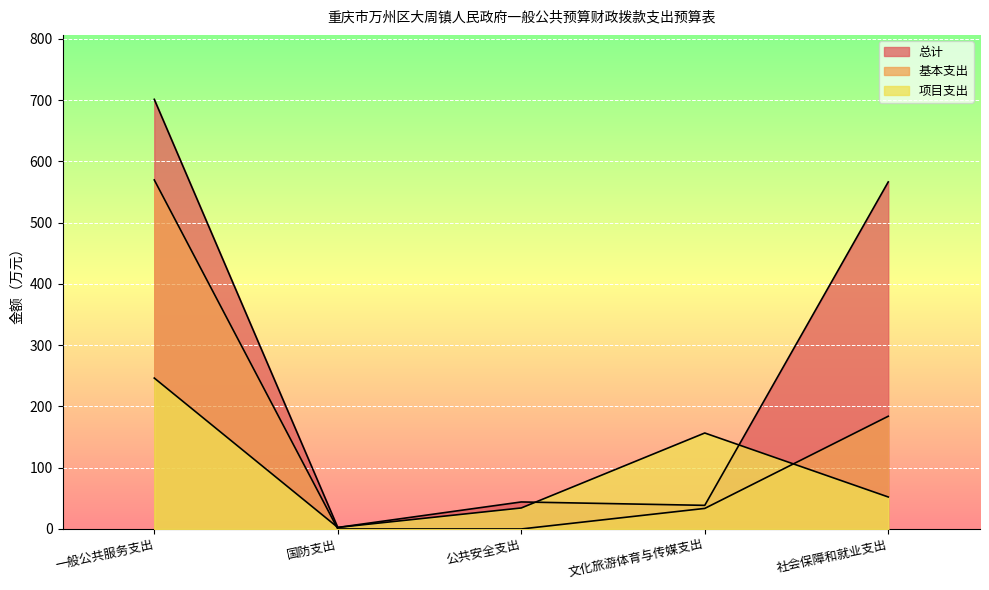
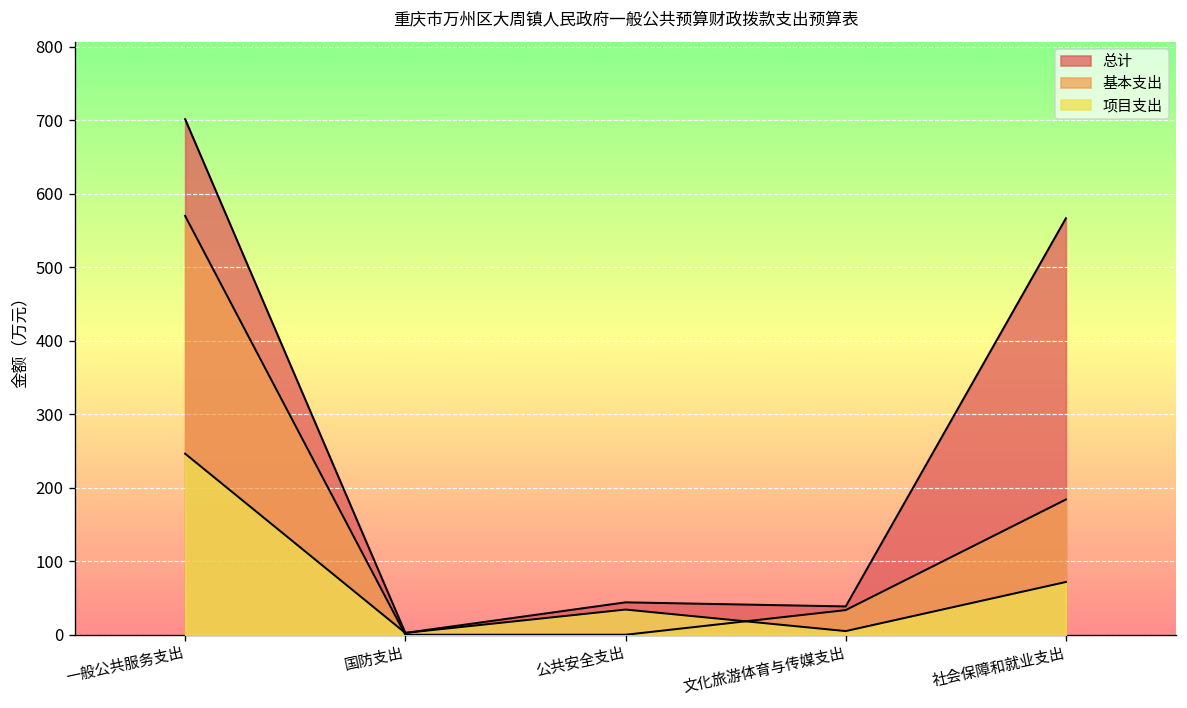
  {
    "总计": {
      "一般公共服务支出": 700,
      "公共安全支出": 40,
      "文化旅游体育与传媒支出": 40,
      "社会保障和就业支出": 570
    },
    "基本支出": {
      "一般公共服务支出": 570,
      "公共安全支出": 0,
      "文化旅游体育与传媒支出": 30,
      "社会保障和就业支出": 180
    },
    "项目支出": {
      "一般公共服务支出": 250,
      "公共安全支出": 30,
-     "文化旅游体育与传媒支出": 160,
-     "社会保障和就业支出": 50
+     "文化旅游体育与传媒支出": 10,
+     "社会保障和就业支出": 70
    }
  }
